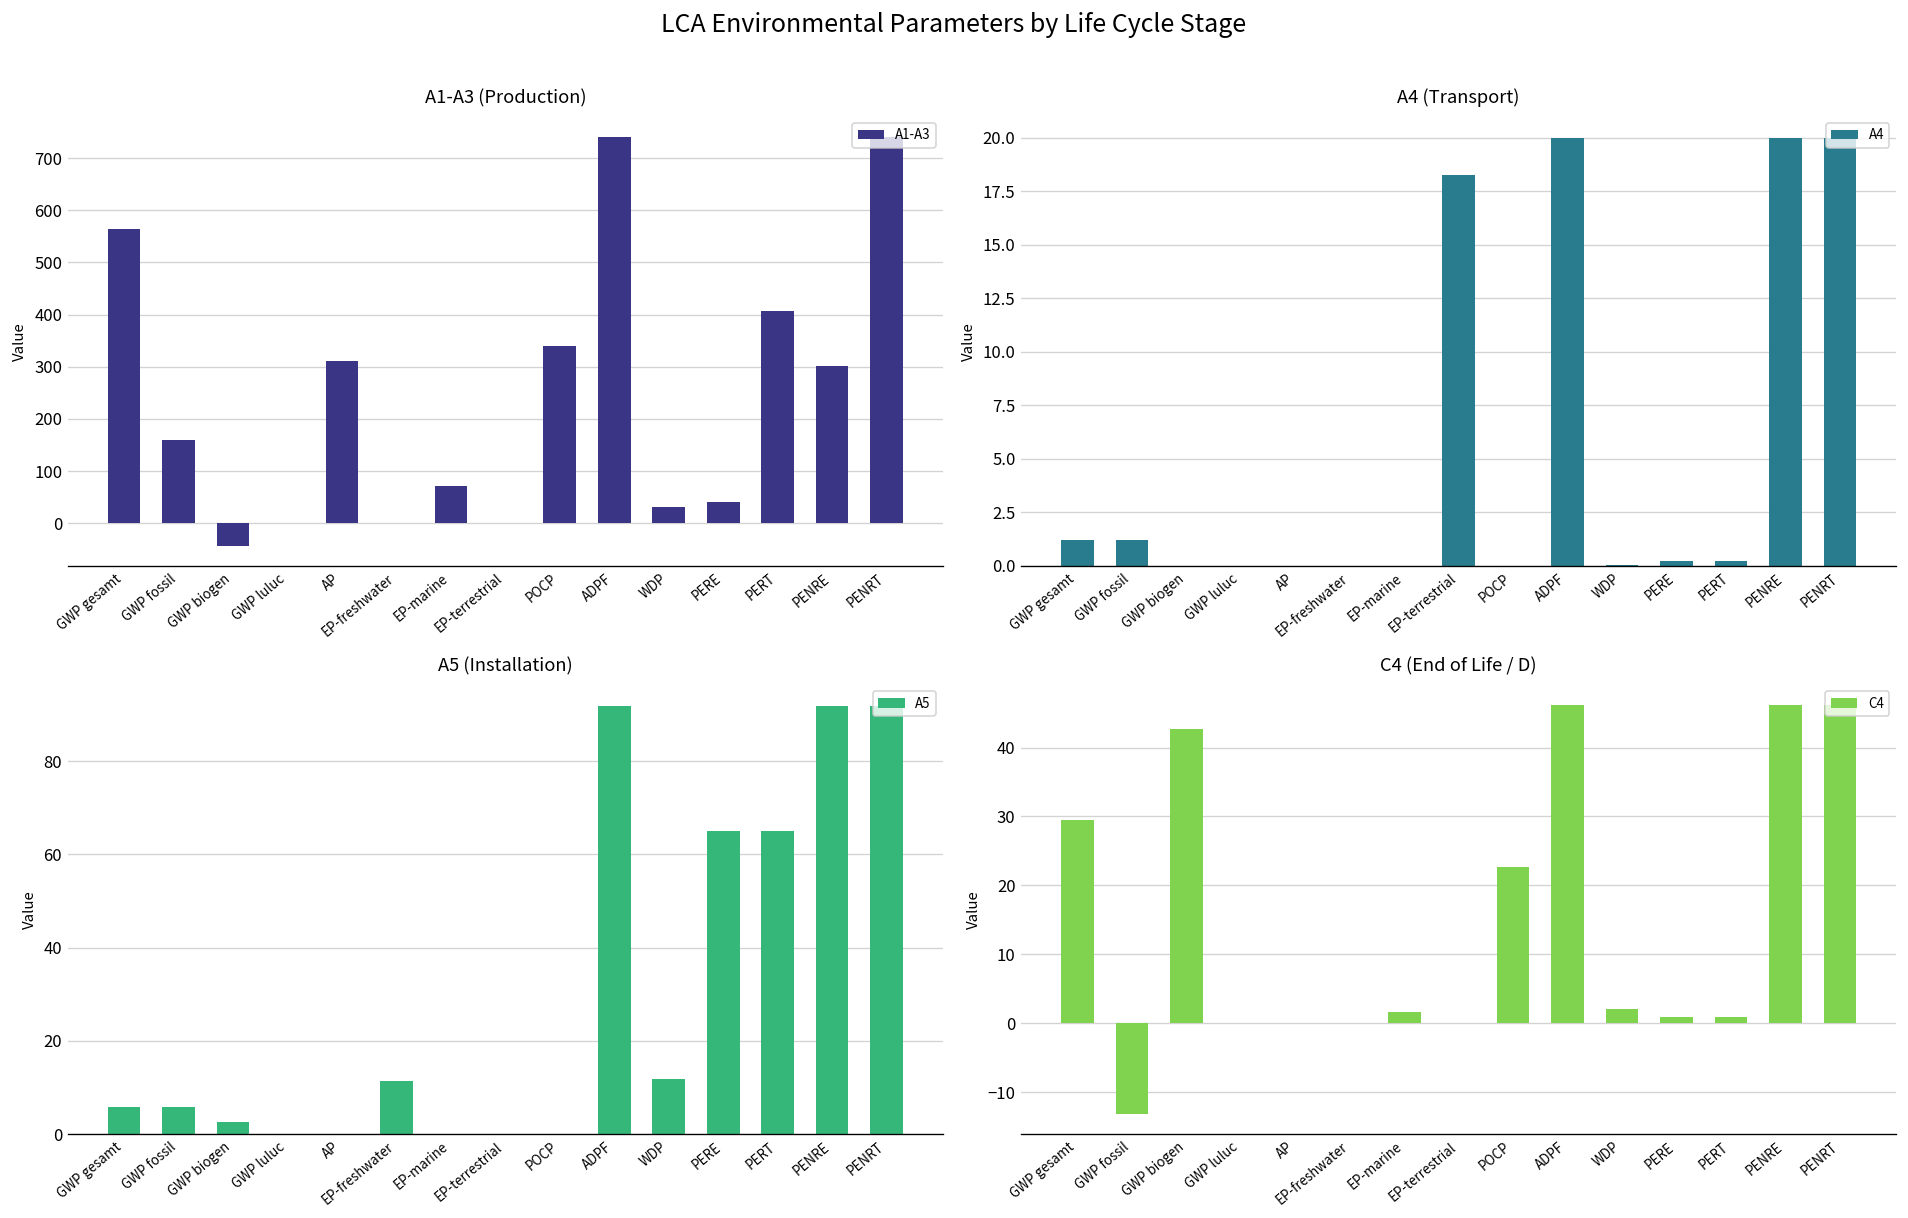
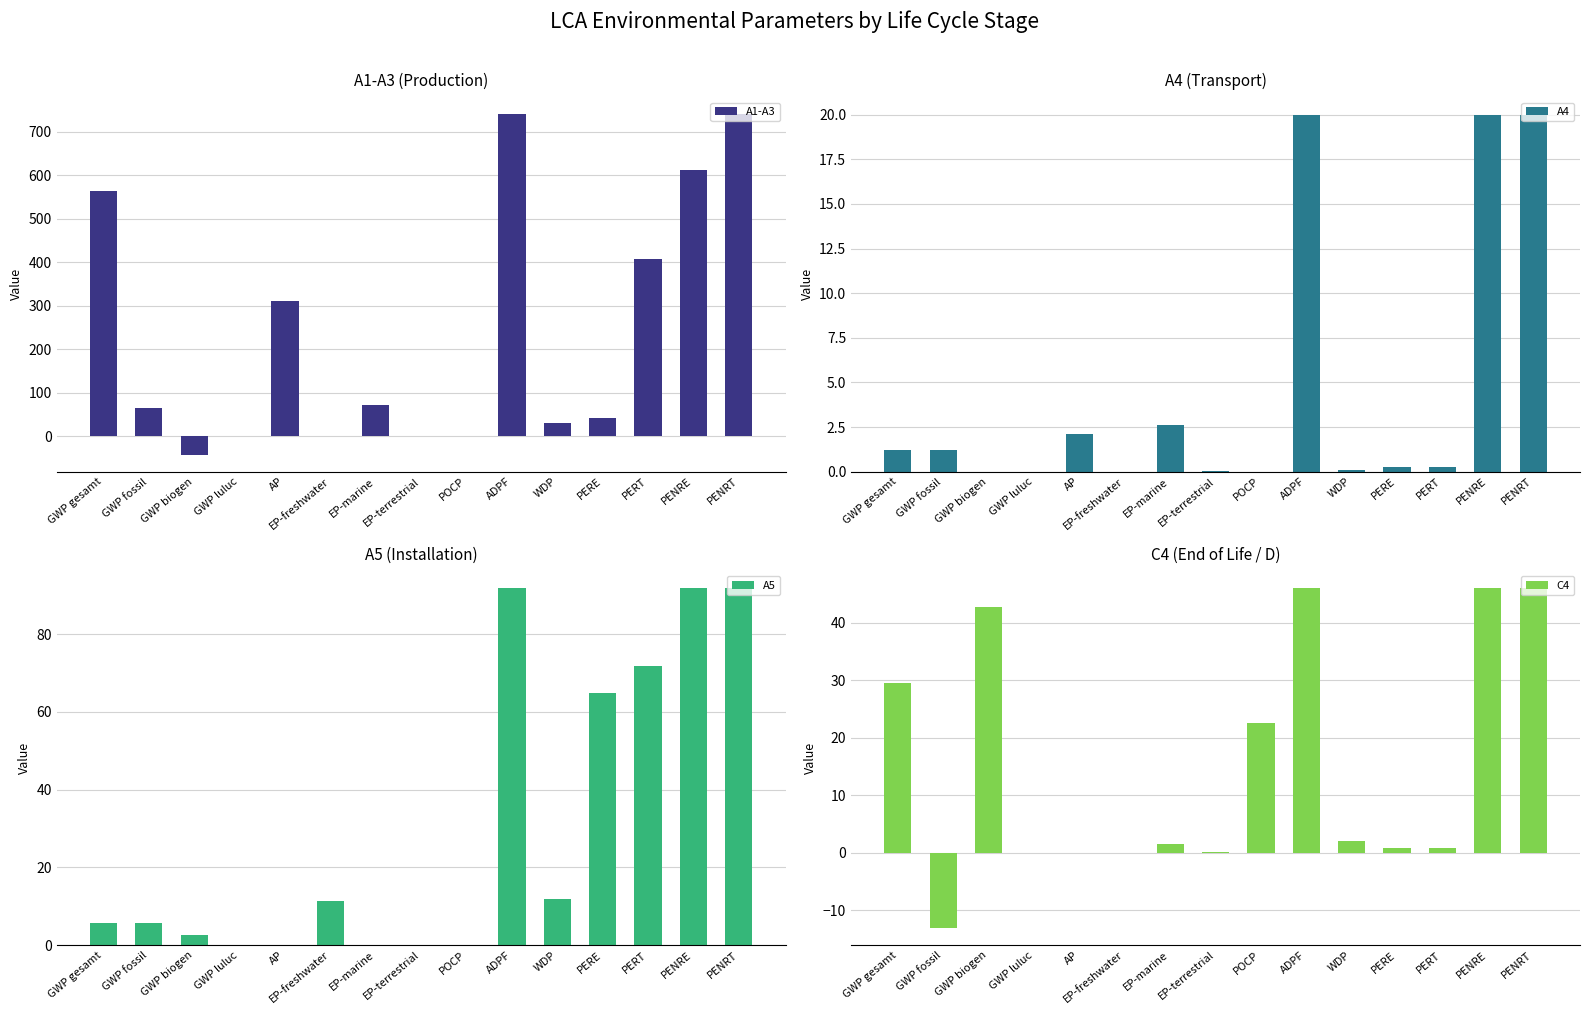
  {
    "A1-A3 (Production)": {
      "GWP gesamt": 560,
-     "GWP fossil": 160,
+     "GWP fossil": 60,
      "GWP biogen": -40,
      "AP": 310,
      "EP-marine": 70,
-     "POCP": 340,
+     "POCP": 0,
      "ADPF": 740,
      "WDP": 30,
      "PERE": 40,
      "PERT": 410,
-     "PENRE": 300
+     "PENRE": 610
    },
    "A4 (Transport)": {
      "GWP gesamt": 1.2,
      "GWP fossil": 1.2,
      "GWP biogen": 0.0,
-     "AP": 0.0,
-     "EP-marine": 0.0,
-     "EP-terrestrial": 18.3,
+     "AP": 2.1,
+     "EP-marine": 2.6,
+     "EP-terrestrial": 0.0,
      "ADPF": 20.0,
      "PERE": 0.2,
      "PERT": 0.2,
      "PENRE": 20.0
    },
    "A5 (Installation)": {
      "GWP gesamt": 6,
      "GWP fossil": 6,
      "GWP biogen": 3,
      "EP-freshwater": 11,
      "ADPF": 92,
      "WDP": 12,
      "PERE": 65,
-     "PERT": 65,
+     "PERT": 72,
      "PENRE": 92
    },
    "C4 (End of Life / D)": {
      "GWP gesamt": 30,
      "GWP fossil": -13,
      "GWP biogen": 43,
      "EP-marine": 2,
      "POCP": 23,
      "ADPF": 46,
      "WDP": 2,
      "PERE": 1,
      "PERT": 1,
      "PENRE": 46
    }
  }
